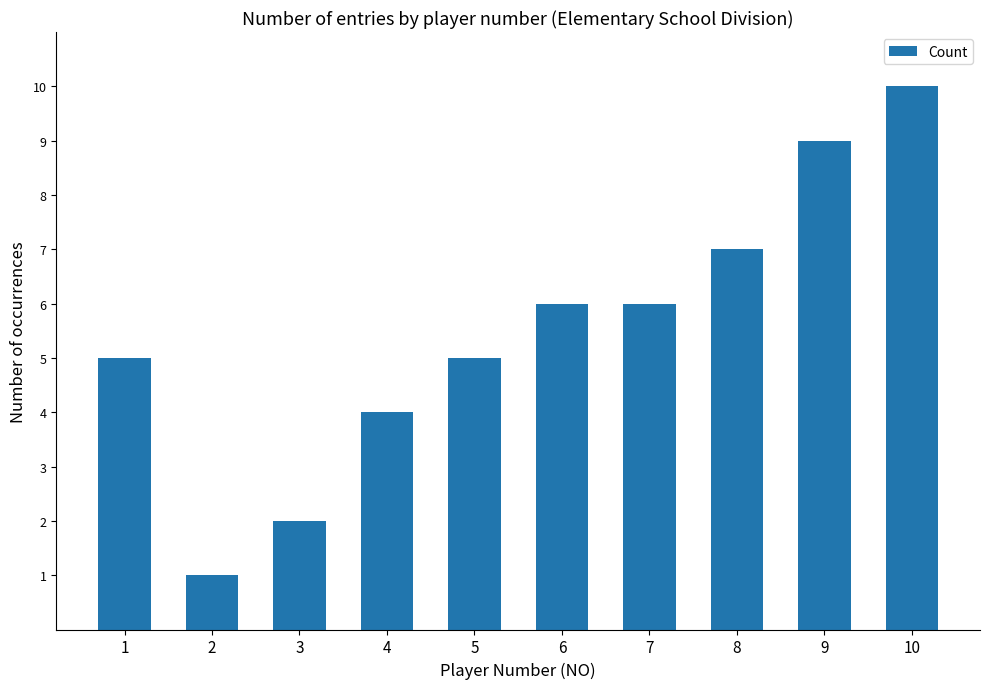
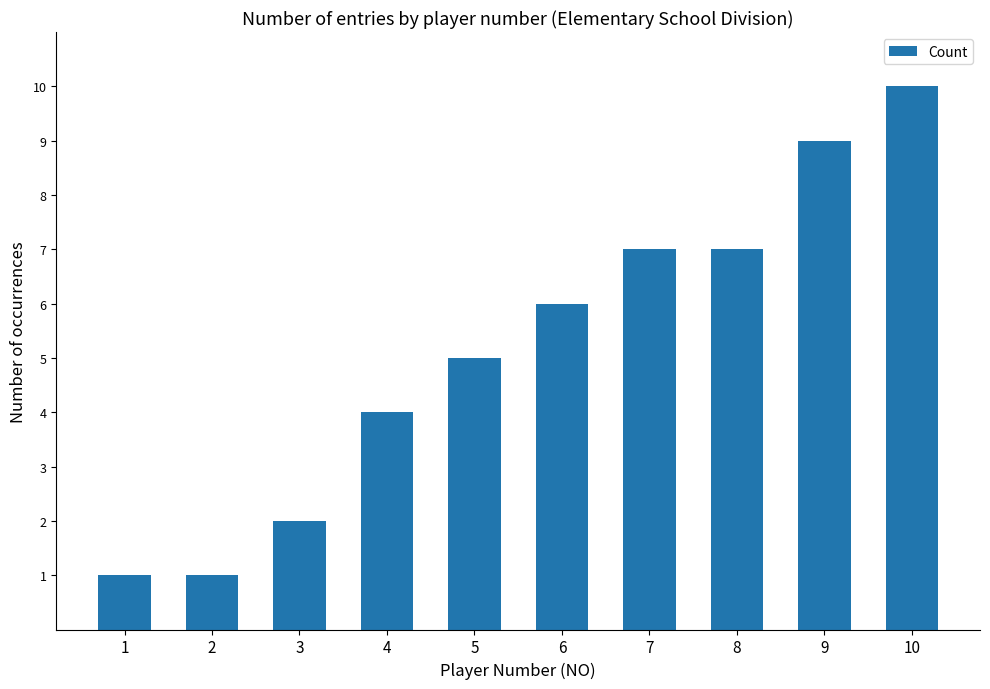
  {
-   "1": 5,
+   "1": 1,
    "2": 1,
    "3": 2,
    "4": 4,
    "5": 5,
    "6": 6,
-   "7": 6,
+   "7": 7,
    "8": 7,
    "9": 9,
    "10": 10
  }
